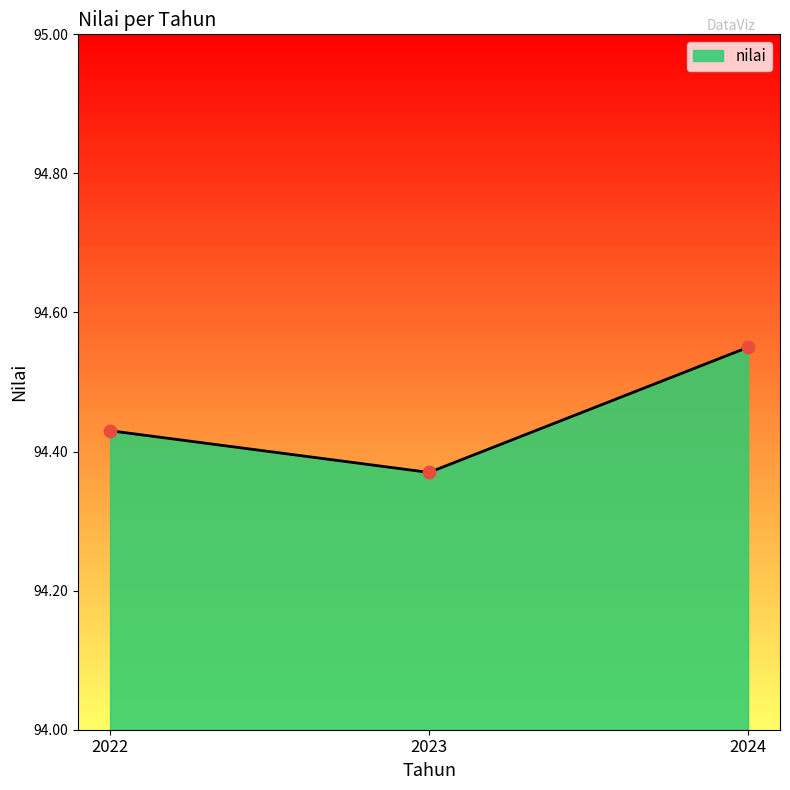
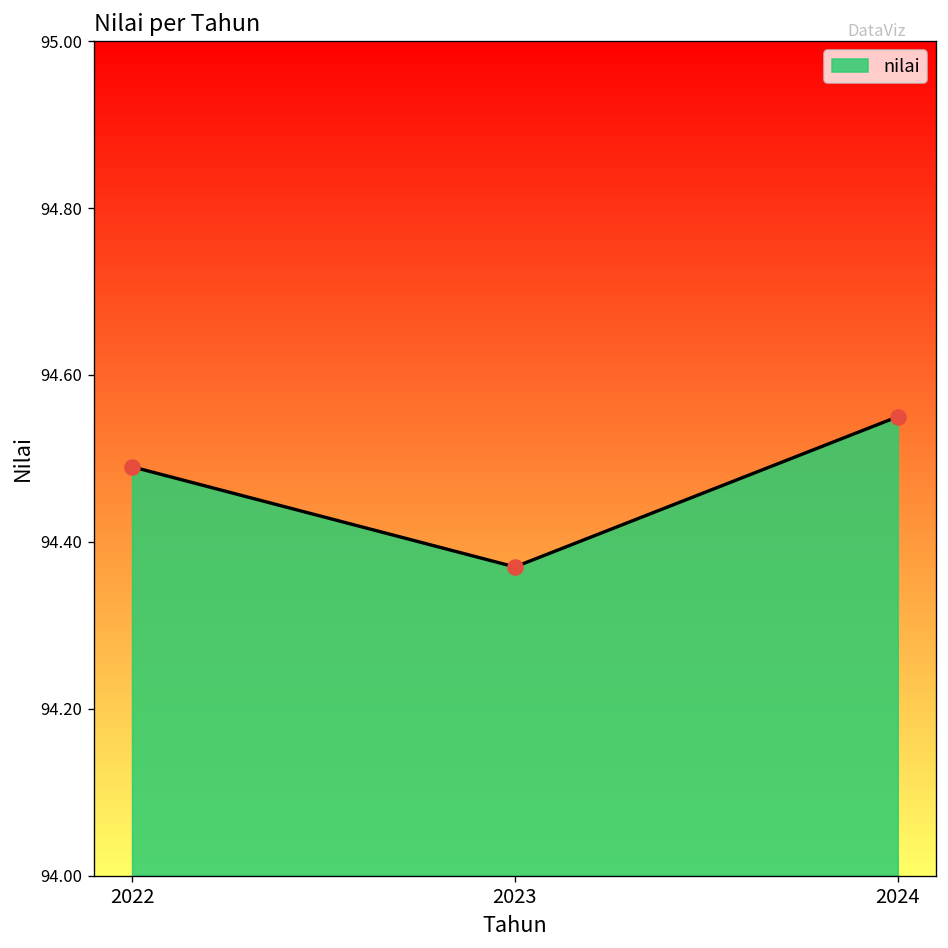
  {
-   "2022": 94.43,
+   "2022": 94.49,
    "2023": 94.37,
    "2024": 94.55
  }
